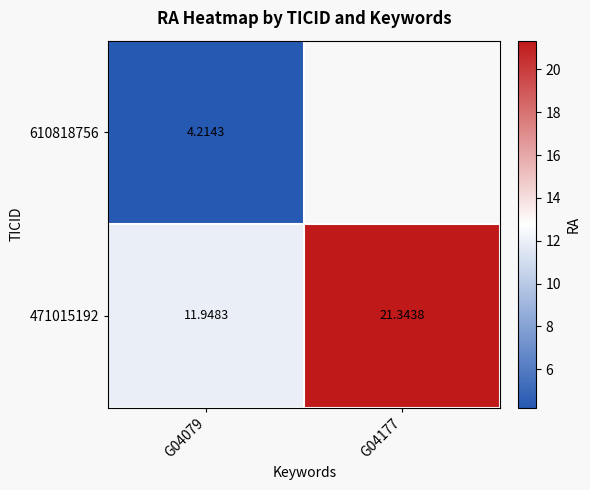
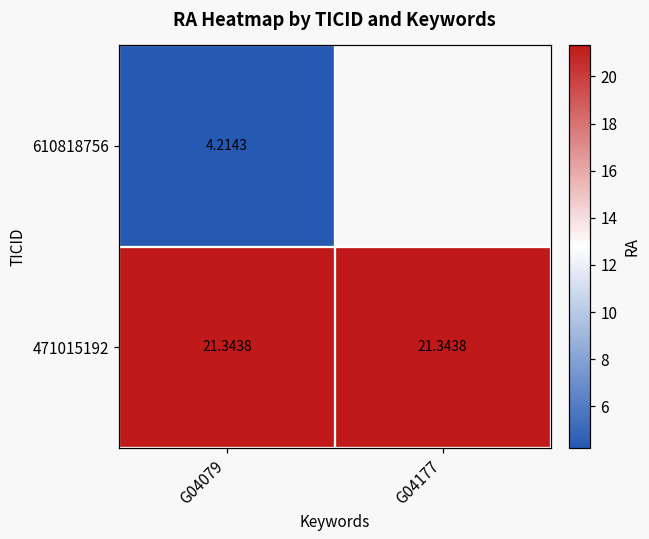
  {
    "610818756": {
      "G04079": 4.2143
    },
    "471015192": {
-     "G04079": 11.9483,
+     "G04079": 21.3438,
      "G04177": 21.3438
    }
  }
